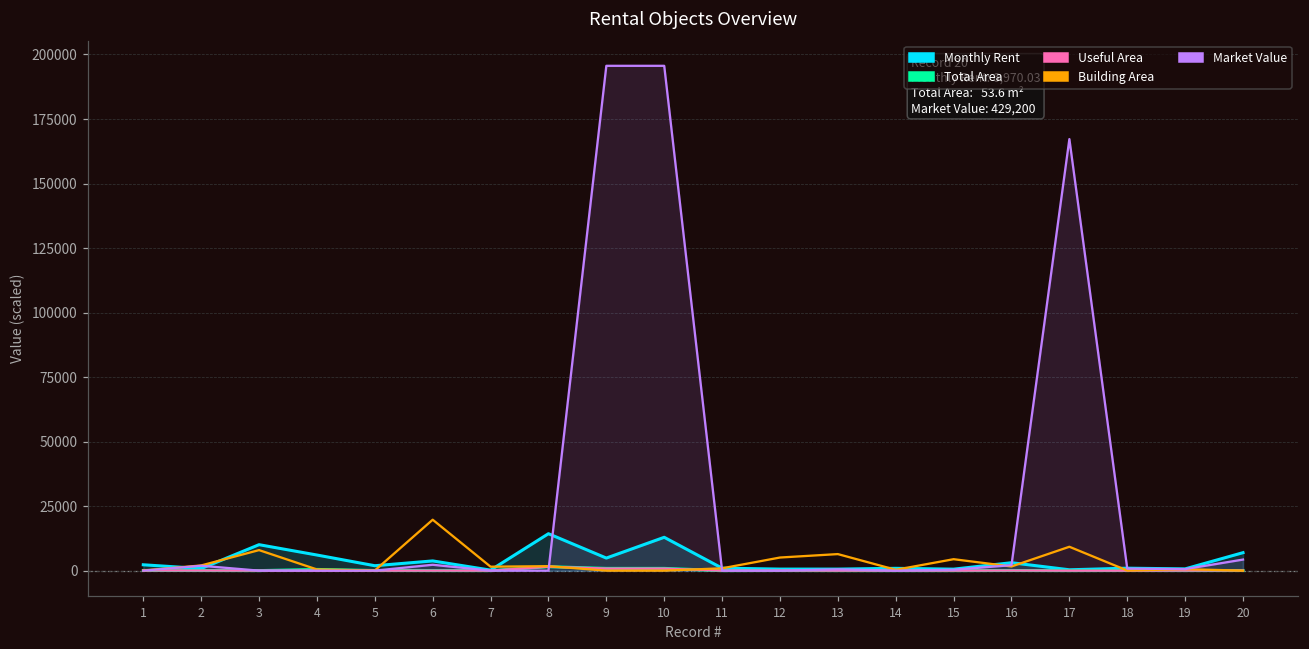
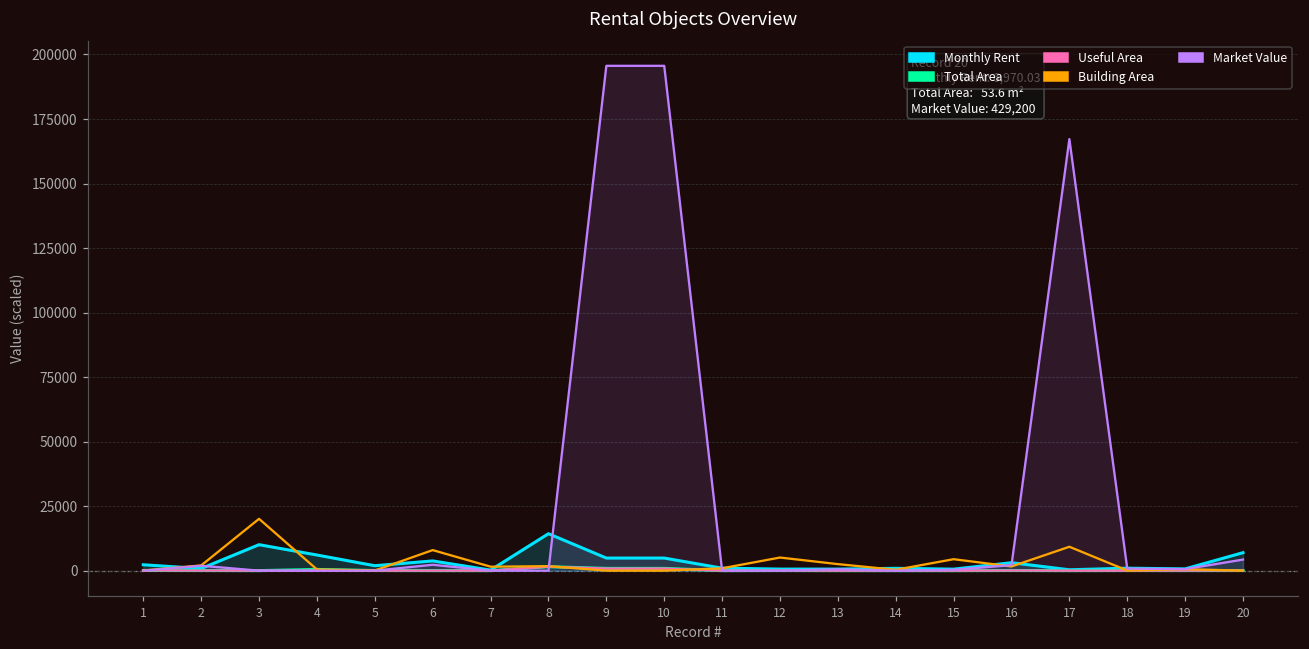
  {
    "Monthly Rent": {
      "1": 2000,
      "3": 10000,
      "4": 6000,
      "5": 2000,
      "6": 4000,
      "8": 14000,
      "9": 5000,
-     "10": 13000,
+     "10": 5000,
      "20": 7000
    },
    "Building Area": {
-     "3": 8000,
-     "6": 20000,
+     "3": 20000,
+     "6": 8000,
      "7": 2000,
      "12": 5000,
-     "13": 6000,
+     "13": 3000,
      "15": 4000,
      "17": 9000
    },
    "Market Value": {
      "6": 2000,
      "8": 0,
      "9": 196000,
      "10": 196000,
      "17": 167000,
      "20": 4000
    }
  }
